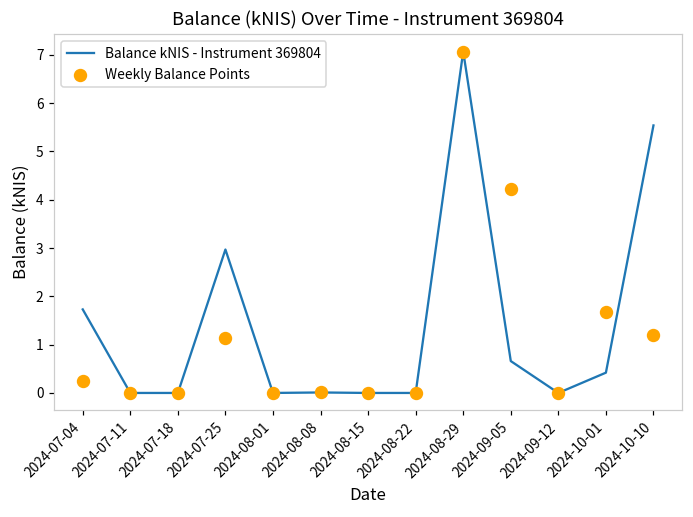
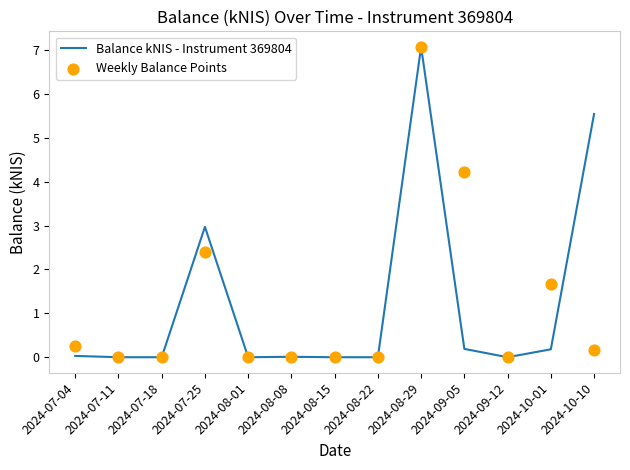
  {
    "Balance kNIS - Instrument 369804": {
-     "2024-07-04": 1.7,
+     "2024-07-04": 0.0,
      "2024-07-25": 3.0,
-     "2024-09-05": 0.7,
-     "2024-10-01": 0.4,
+     "2024-09-05": 0.2,
+     "2024-10-01": 0.2,
      "2024-10-10": 5.5
    },
    "Weekly Balance Points": {
-     "2024-07-25": 1.1,
-     "2024-10-10": 1.2
+     "2024-07-25": 2.4,
+     "2024-10-10": 0.2
    }
  }
